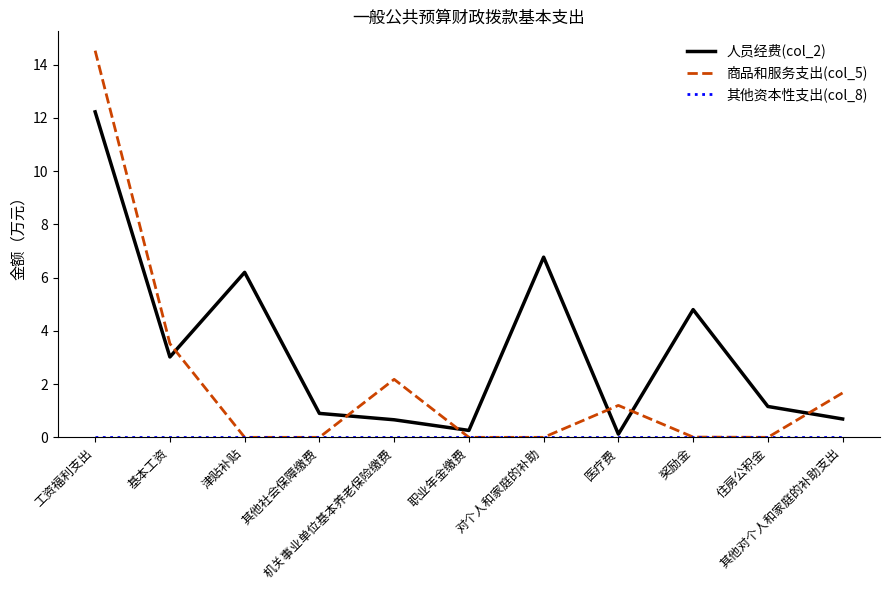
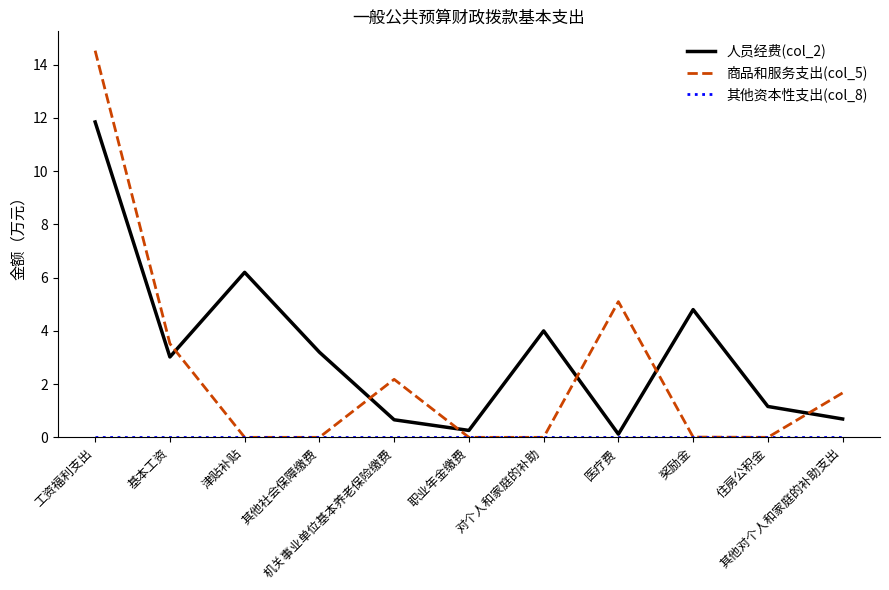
  {
    "人员经费(col_2)": {
-     "工资福利支出": 12.2,
+     "工资福利支出": 11.9,
      "基本工资": 3.0,
      "津贴补贴": 6.2,
-     "其他社会保障缴费": 0.9,
+     "其他社会保障缴费": 3.2,
      "机关事业单位基本养老保险缴费": 0.7,
      "职业年金缴费": 0.3,
-     "对个人和家庭的补助": 6.8,
+     "对个人和家庭的补助": 4.0,
      "医疗费": 0.1,
      "奖励金": 4.8,
      "住房公积金": 1.2,
      "其他对个人和家庭的补助支出": 0.7
    },
    "商品和服务支出(col_5)": {
      "工资福利支出": 14.5,
      "基本工资": 3.5,
      "机关事业单位基本养老保险缴费": 2.2,
-     "医疗费": 1.2,
+     "医疗费": 5.1,
      "其他对个人和家庭的补助支出": 1.7
    },
    "其他资本性支出(col_8)": {
      "工资福利支出": 0.0,
      "基本工资": 0.0,
      "机关事业单位基本养老保险缴费": 0.0,
      "医疗费": 0.0,
      "其他对个人和家庭的补助支出": 0.0
    }
  }
